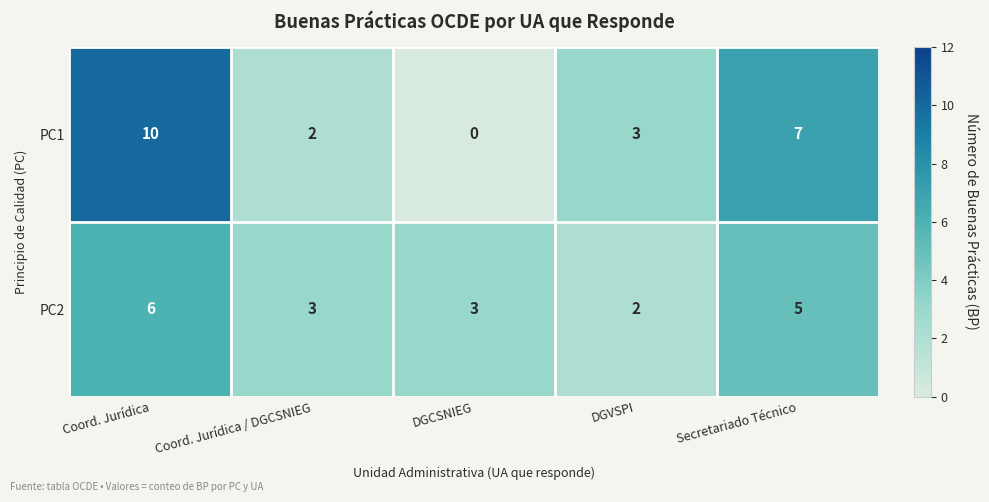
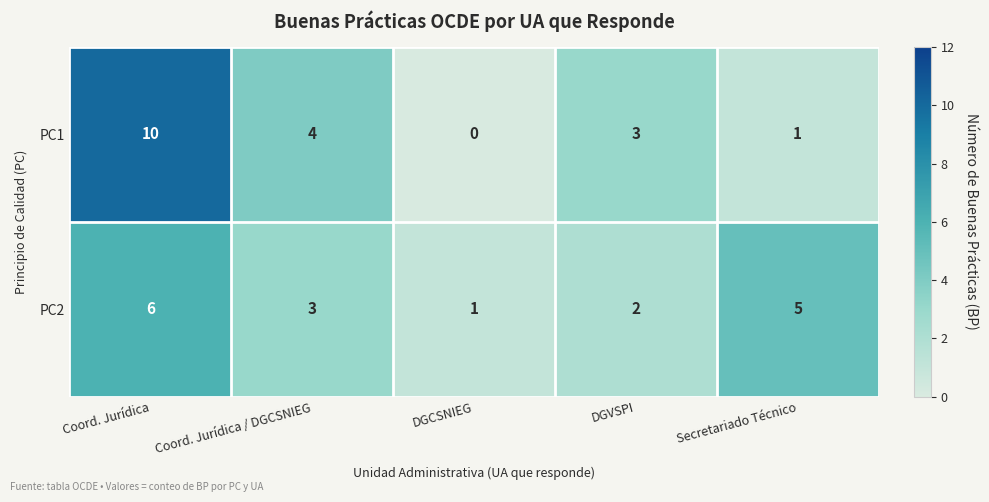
  {
    "PC1": {
      "Coord. Jurídica": 10,
-     "Coord. Jurídica / DGCSNIEG": 2,
+     "Coord. Jurídica / DGCSNIEG": 4,
      "DGCSNIEG": 0,
      "DGVSPI": 3,
-     "Secretariado Técnico": 7
+     "Secretariado Técnico": 1
    },
    "PC2": {
      "Coord. Jurídica": 6,
      "Coord. Jurídica / DGCSNIEG": 3,
-     "DGCSNIEG": 3,
+     "DGCSNIEG": 1,
      "DGVSPI": 2,
      "Secretariado Técnico": 5
    }
  }
